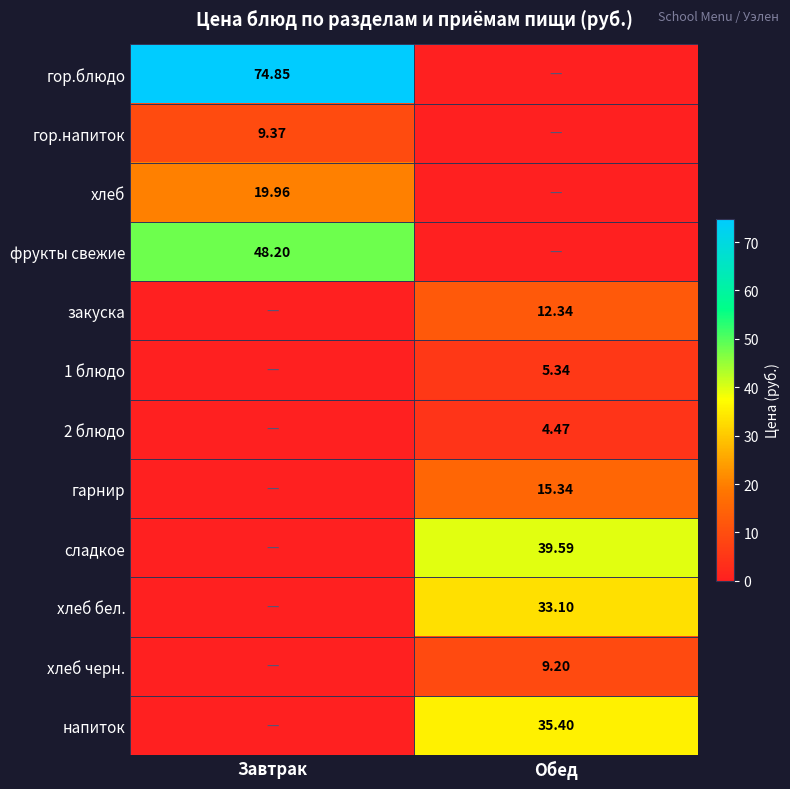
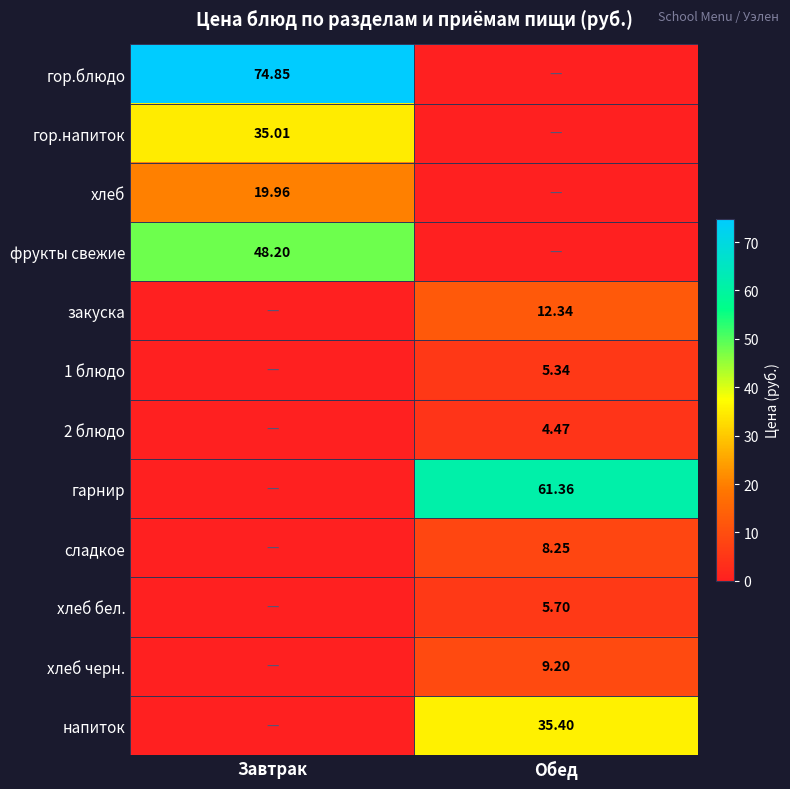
  {
    "гор.блюдо": {
      "Завтрак": 74.85
    },
    "гор.напиток": {
-     "Завтрак": 9.37
+     "Завтрак": 35.01
    },
    "хлеб": {
      "Завтрак": 19.96
    },
    "фрукты свежие": {
      "Завтрак": 48.20
    },
    "закуска": {
      "Обед": 12.34
    },
    "1 блюдо": {
      "Обед": 5.34
    },
    "2 блюдо": {
      "Обед": 4.47
    },
    "гарнир": {
-     "Обед": 15.34
+     "Обед": 61.36
    },
    "сладкое": {
-     "Обед": 39.59
+     "Обед": 8.25
    },
    "хлеб бел.": {
-     "Обед": 33.10
+     "Обед": 5.70
    },
    "хлеб черн.": {
      "Обед": 9.20
    },
    "напиток": {
      "Обед": 35.40
    }
  }
